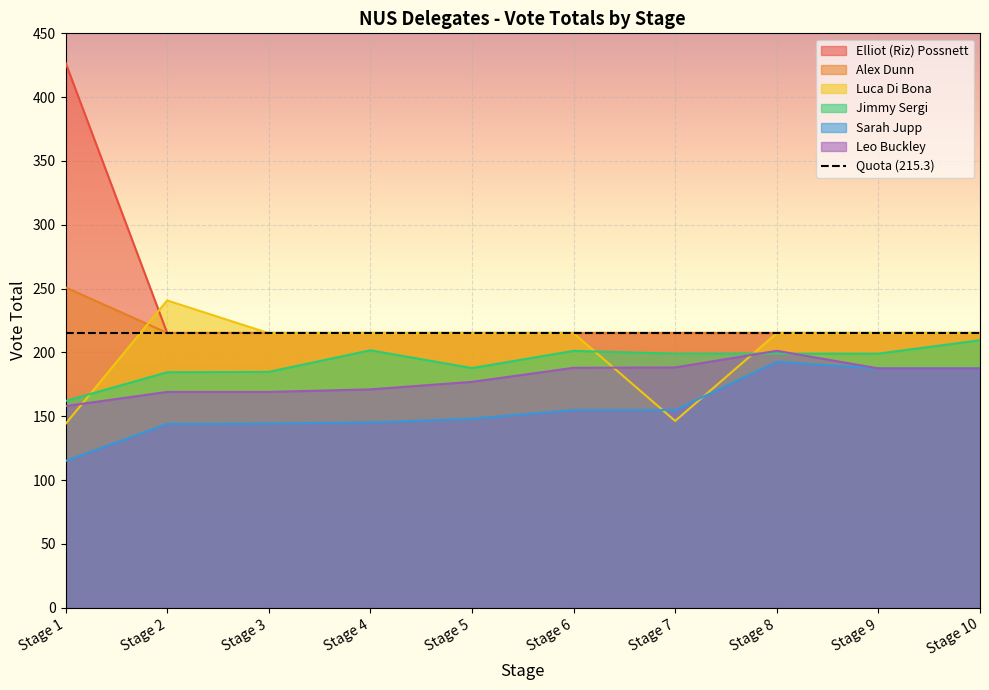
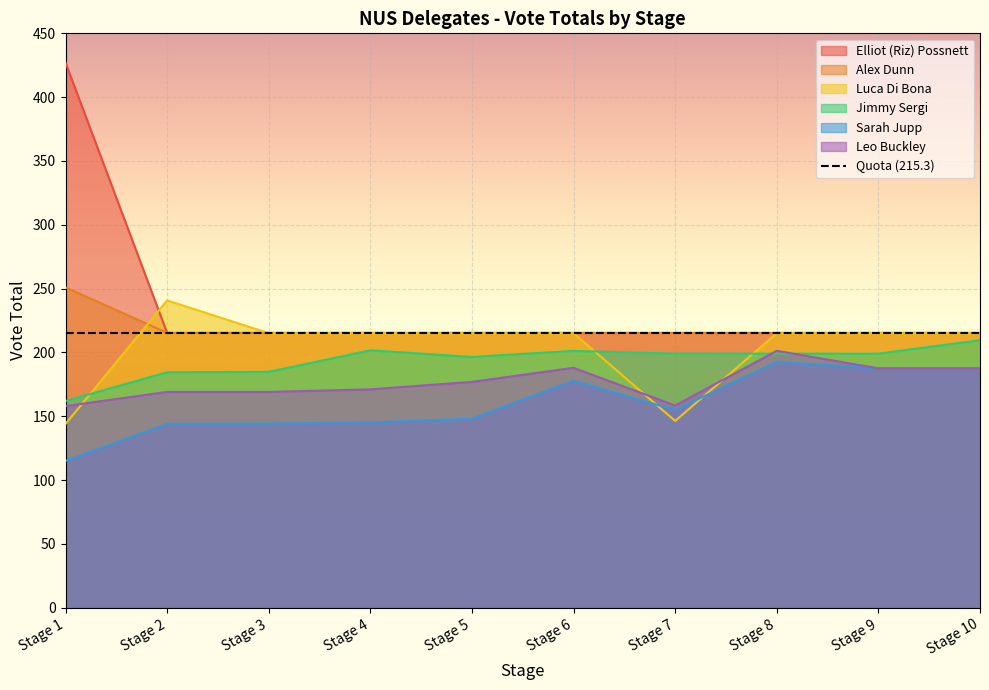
  {
    "Luca Di Bona": {
      "Stage 1": 144,
      "Stage 2": 241,
      "Stage 7": 146
    },
    "Jimmy Sergi": {
      "Stage 1": 162,
      "Stage 2": 185,
      "Stage 3": 185,
      "Stage 4": 202,
-     "Stage 5": 188,
+     "Stage 5": 197,
      "Stage 6": 201,
      "Stage 7": 199,
      "Stage 8": 199,
      "Stage 9": 199,
      "Stage 10": 210
    },
    "Sarah Jupp": {
      "Stage 1": 115,
      "Stage 2": 144,
      "Stage 3": 144,
      "Stage 4": 145,
      "Stage 5": 148,
-     "Stage 6": 155,
+     "Stage 6": 178,
      "Stage 7": 155,
      "Stage 8": 193
    },
    "Leo Buckley": {
      "Stage 1": 158,
      "Stage 2": 169,
      "Stage 3": 169,
      "Stage 4": 171,
      "Stage 5": 177,
      "Stage 6": 188,
-     "Stage 7": 188,
+     "Stage 7": 158,
      "Stage 8": 201
    }
  }
